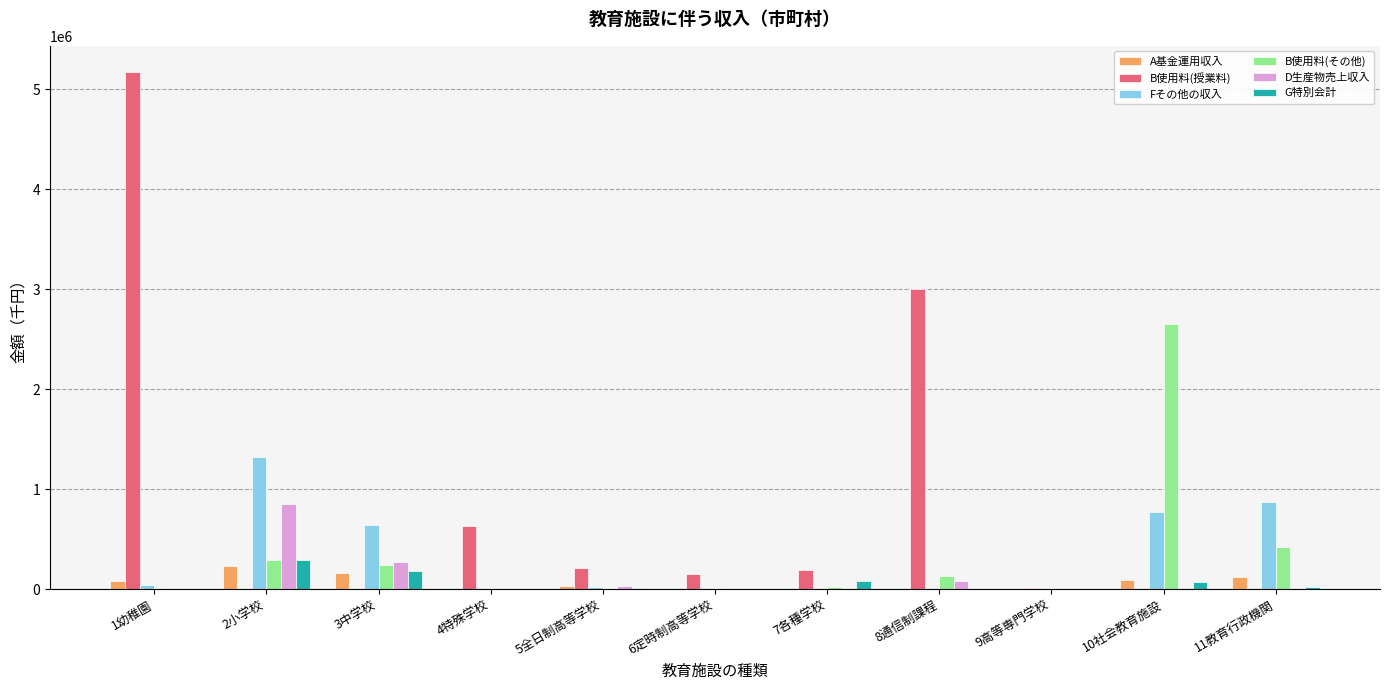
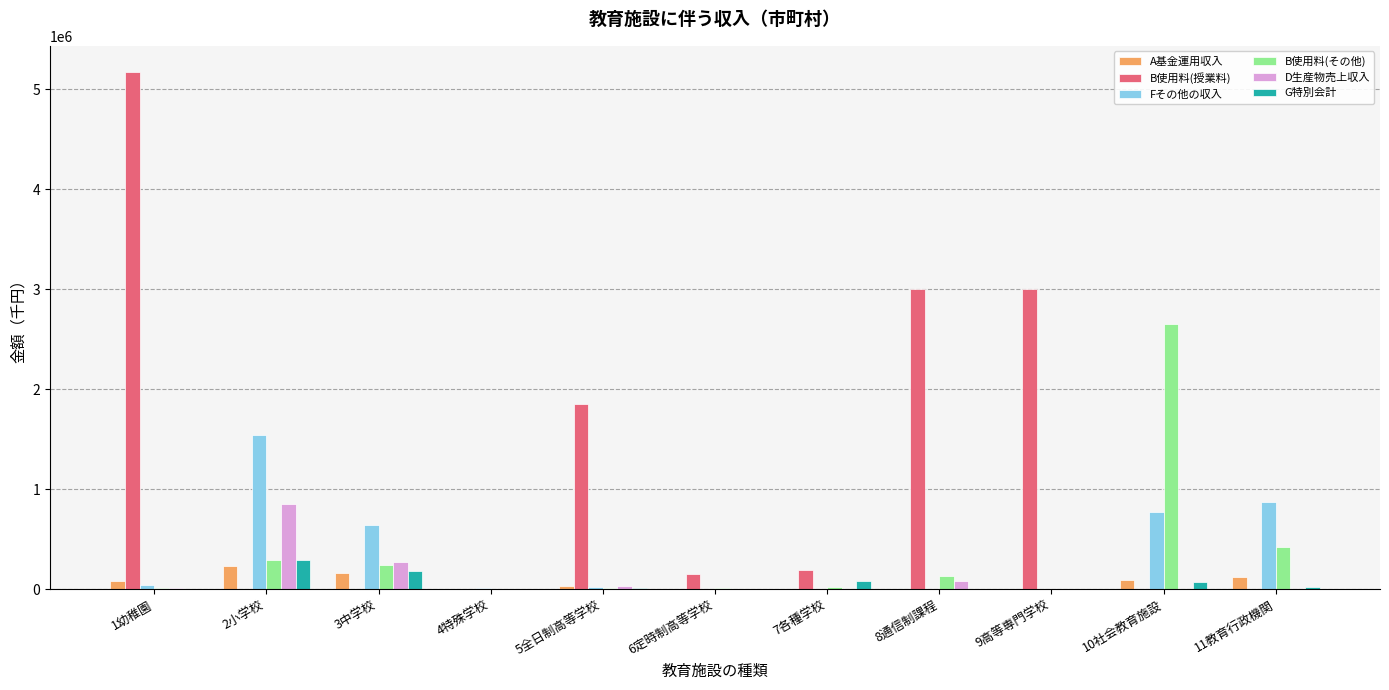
  {
    "A基金運用収入": {
      "1幼稚園": 80000,
      "2小学校": 230000,
      "3中学校": 160000,
      "5全日制高等学校": 30000,
      "8通信制課程": 0,
      "10社会教育施設": 100000,
      "11教育行政機関": 120000
    },
    "B使用料(授業料)": {
      "1幼稚園": 5170000,
      "2小学校": 0,
      "3中学校": 0,
-     "4特殊学校": 630000,
-     "5全日制高等学校": 210000,
+     "4特殊学校": 0,
+     "5全日制高等学校": 1850000,
      "6定時制高等学校": 150000,
      "7各種学校": 190000,
      "8通信制課程": 3010000,
-     "9高等専門学校": 10000,
+     "9高等専門学校": 3010000,
      "10社会教育施設": 0,
      "11教育行政機関": 0
    },
    "Fその他の収入": {
      "1幼稚園": 40000,
-     "2小学校": 1320000,
+     "2小学校": 1550000,
      "3中学校": 650000,
      "8通信制課程": 0,
      "10社会教育施設": 770000,
      "11教育行政機関": 870000
    },
    "B使用料(その他)": {
      "2小学校": 300000,
      "3中学校": 240000,
      "8通信制課程": 130000,
      "9高等専門学校": 0,
      "10社会教育施設": 2650000,
      "11教育行政機関": 420000
    },
    "D生産物売上収入": {
      "2小学校": 850000,
      "3中学校": 270000,
      "5全日制高等学校": 40000,
      "7各種学校": 0,
      "8通信制課程": 80000,
      "10社会教育施設": 0,
      "11教育行政機関": 0
    },
    "G特別会計": {
      "2小学校": 300000,
      "3中学校": 180000,
      "6定時制高等学校": 0,
      "7各種学校": 80000,
      "8通信制課程": 0,
      "9高等専門学校": 0,
      "10社会教育施設": 80000
    }
  }
